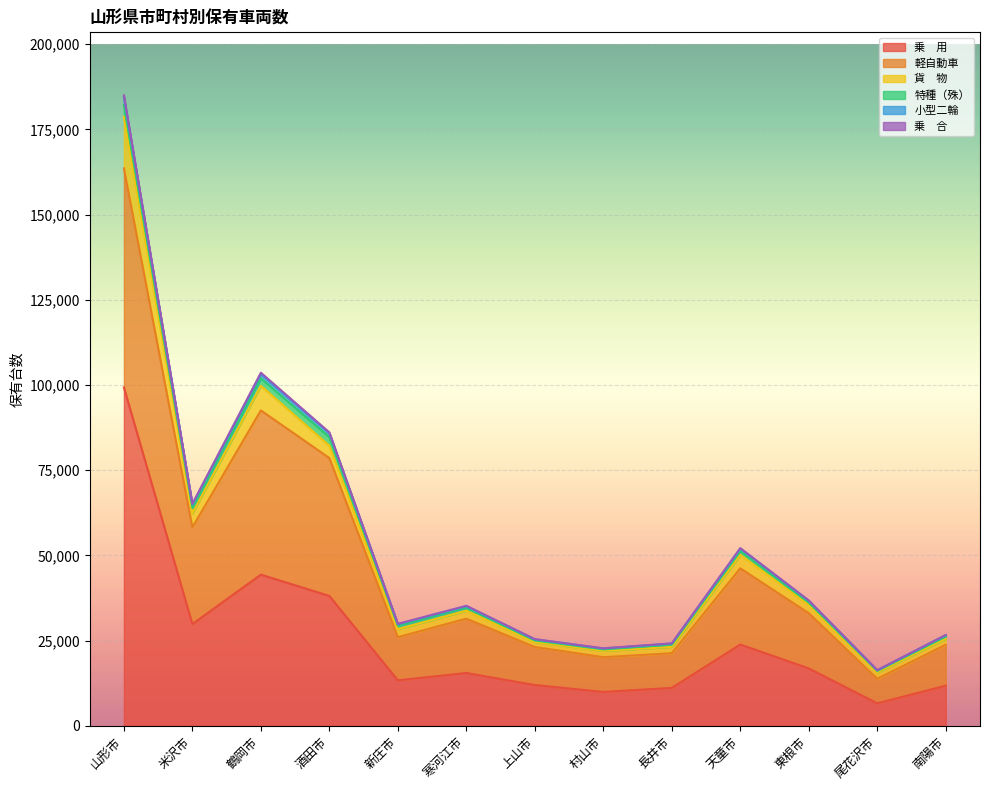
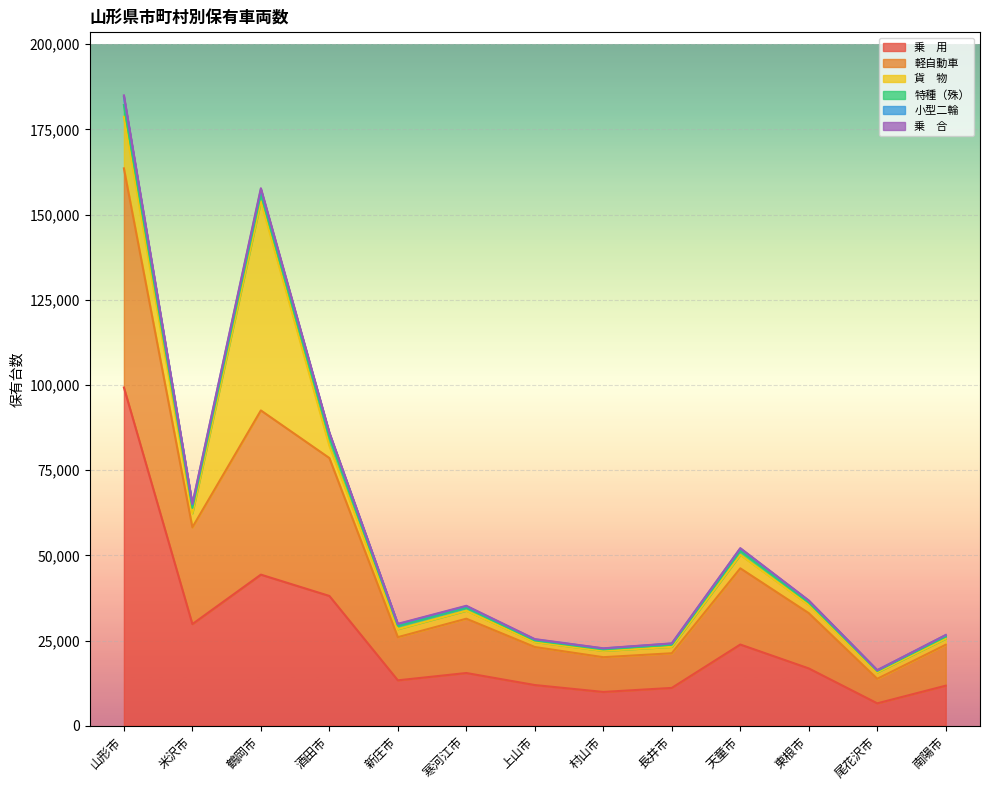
  {
    "貨 物": {
      "山形市": "15,000",
      "米沢市": "4,000",
-     "鶴岡市": "7,000",
+     "鶴岡市": "61,000",
      "酒田市": "4,000",
      "新庄市": "2,000",
      "寒河江市": "2,000",
      "天童市": "4,000"
    },
    "特種（殊）": {
      "山形市": "3,000",
      "米沢市": "2,000",
      "鶴岡市": "2,000",
      "酒田市": "3,000"
    }
  }
